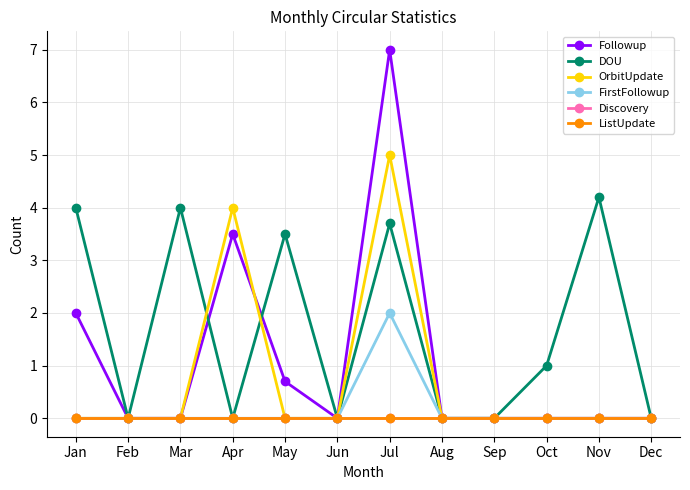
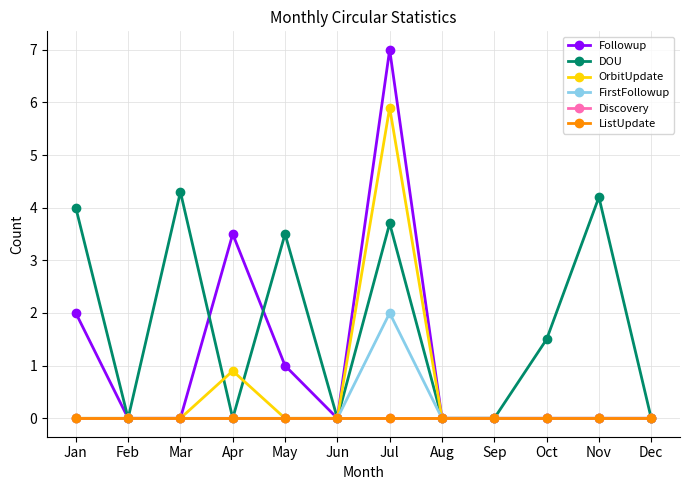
  {
    "Followup": {
      "Jan": 2.0,
      "Apr": 3.5,
-     "May": 0.7,
+     "May": 1.0,
      "Jul": 7.0
    },
    "DOU": {
      "Jan": 4.0,
-     "Mar": 4.0,
+     "Mar": 4.3,
      "May": 3.5,
      "Jul": 3.7,
-     "Oct": 1.0,
+     "Oct": 1.5,
      "Nov": 4.2
    },
    "OrbitUpdate": {
-     "Apr": 4.0,
-     "Jul": 5.0
+     "Apr": 0.9,
+     "Jul": 5.9
    },
    "FirstFollowup": {
      "Jul": 2.0
    },
    "ListUpdate": {
      "Jul": 0.0
    }
  }
